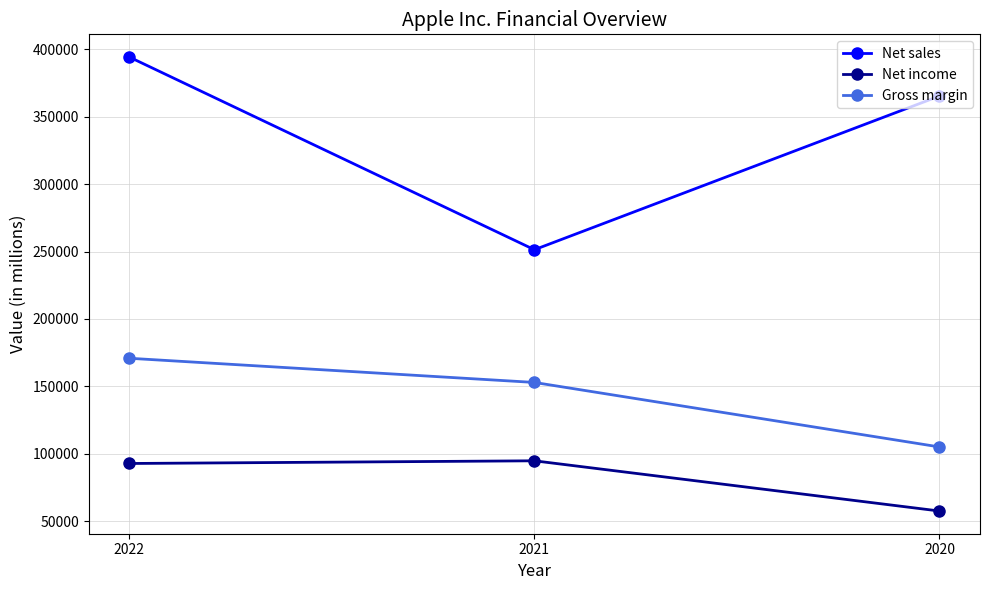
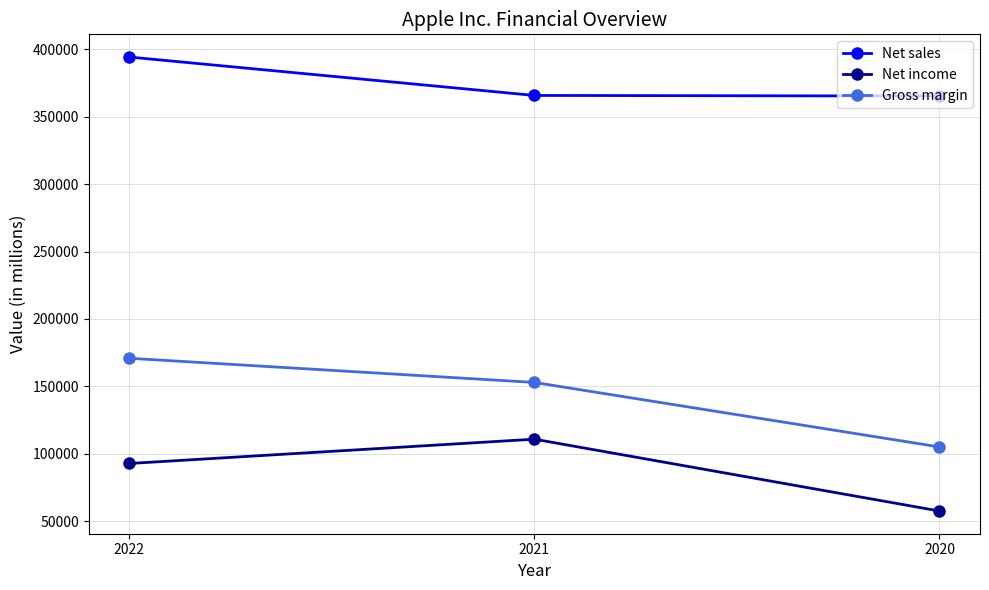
  {
    "Net sales": {
      "2022": 394000,
-     "2021": 251000
+     "2021": 366000
    },
    "Net income": {
      "2022": 93000,
-     "2021": 95000,
+     "2021": 111000,
      "2020": 57000
    },
    "Gross margin": {
      "2022": 171000,
      "2021": 153000,
      "2020": 105000
    }
  }
